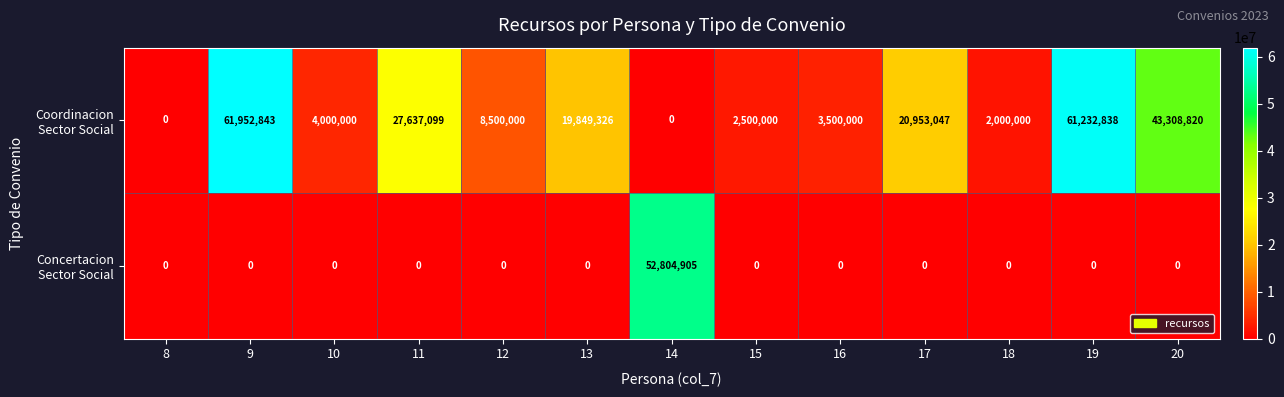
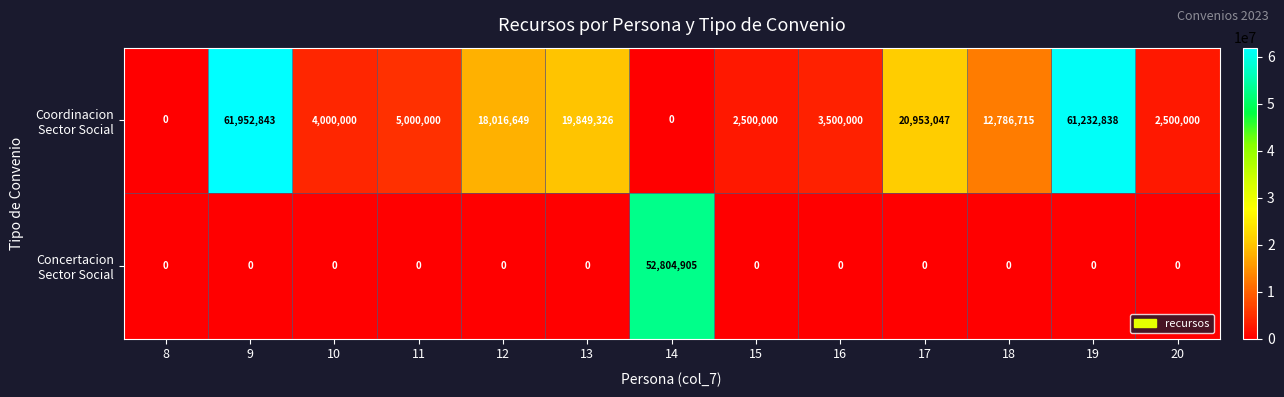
  {
    "Coordinacion Sector Social": {
      "8": "0",
      "9": "61,952,843",
      "10": "4,000,000",
-     "11": "27,637,099",
-     "12": "8,500,000",
+     "11": "5,000,000",
+     "12": "18,016,649",
      "13": "19,849,326",
      "14": "0",
      "15": "2,500,000",
      "16": "3,500,000",
      "17": "20,953,047",
-     "18": "2,000,000",
+     "18": "12,786,715",
      "19": "61,232,838",
-     "20": "43,308,820"
+     "20": "2,500,000"
    },
    "Concertacion Sector Social": {
      "8": "0",
      "9": "0",
      "10": "0",
      "11": "0",
      "12": "0",
      "13": "0",
      "14": "52,804,905",
      "15": "0",
      "16": "0",
      "17": "0",
      "18": "0",
      "19": "0",
      "20": "0"
    }
  }
